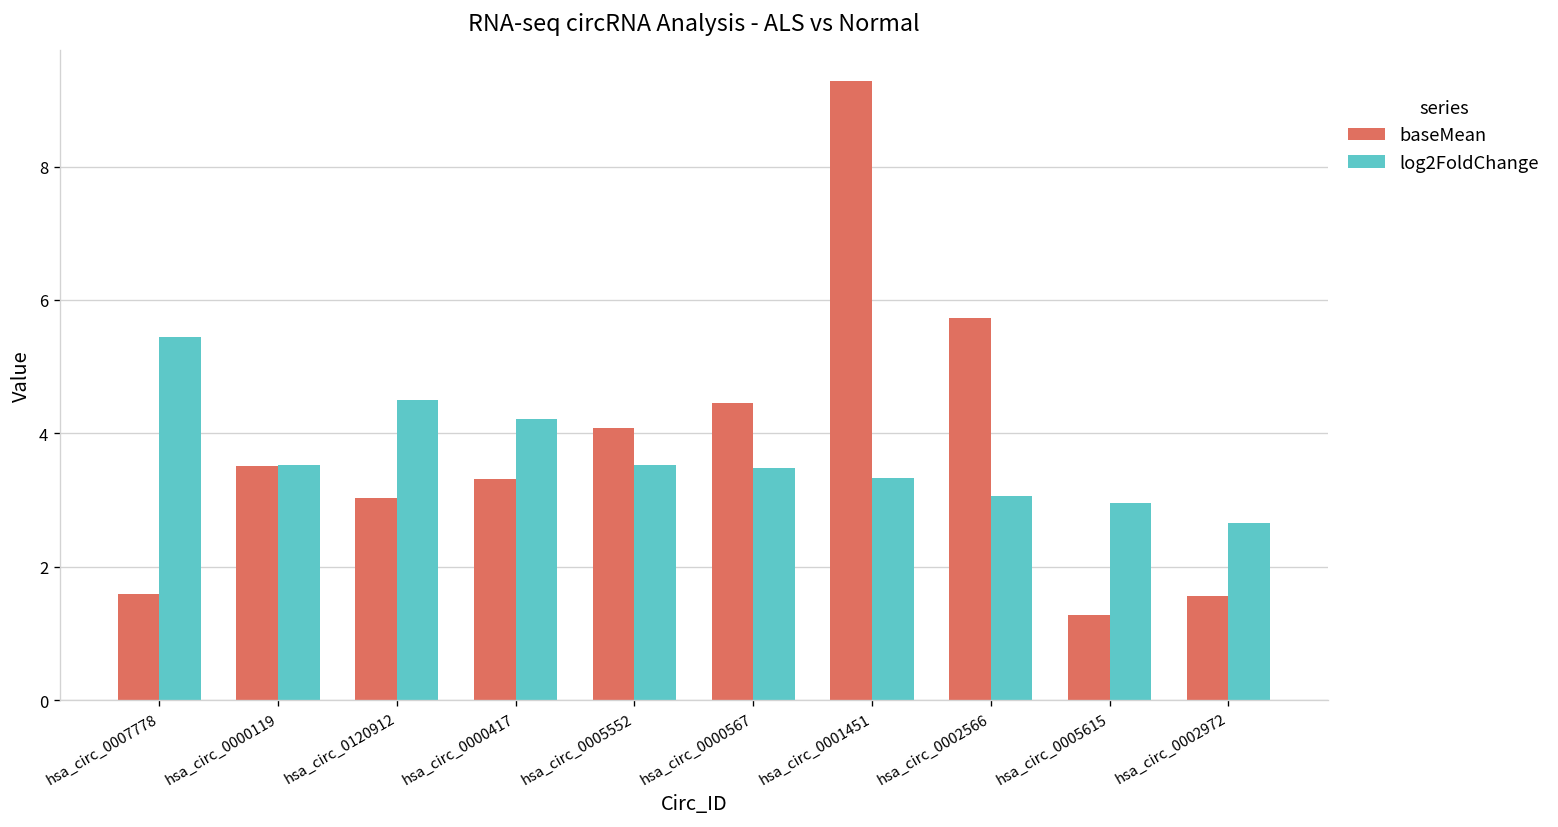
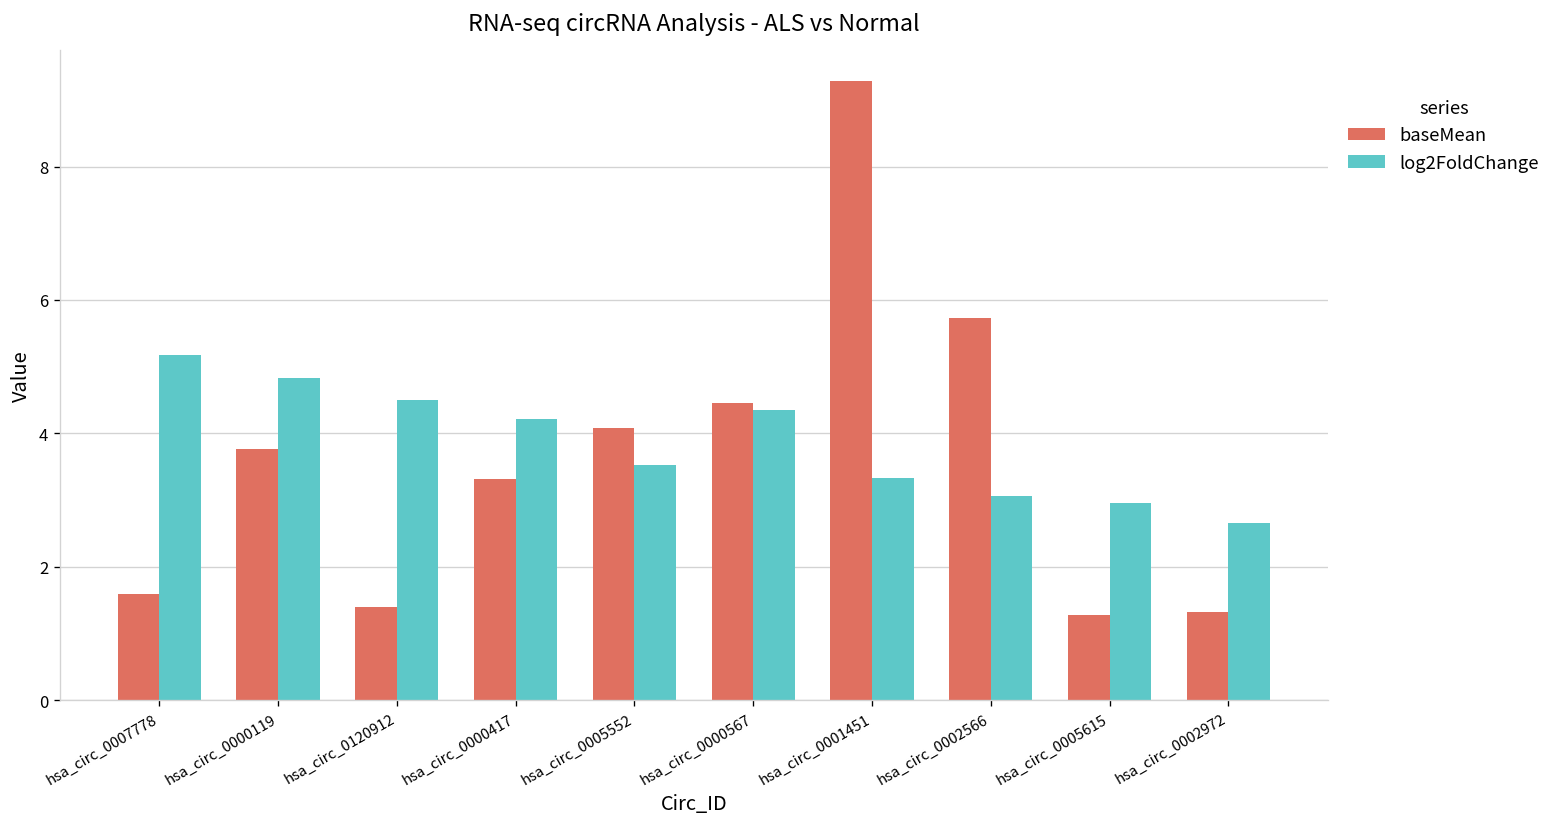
  {
    "baseMean": {
      "hsa_circ_0007778": 1.6,
-     "hsa_circ_0000119": 3.5,
-     "hsa_circ_0120912": 3.0,
+     "hsa_circ_0000119": 3.8,
+     "hsa_circ_0120912": 1.4,
      "hsa_circ_0000417": 3.3,
      "hsa_circ_0005552": 4.1,
      "hsa_circ_0000567": 4.4,
      "hsa_circ_0001451": 9.3,
      "hsa_circ_0002566": 5.7,
      "hsa_circ_0005615": 1.3,
-     "hsa_circ_0002972": 1.6
+     "hsa_circ_0002972": 1.3
    },
    "log2FoldChange": {
-     "hsa_circ_0007778": 5.4,
-     "hsa_circ_0000119": 3.5,
+     "hsa_circ_0007778": 5.2,
+     "hsa_circ_0000119": 4.8,
      "hsa_circ_0120912": 4.5,
      "hsa_circ_0000417": 4.2,
      "hsa_circ_0005552": 3.5,
-     "hsa_circ_0000567": 3.5,
+     "hsa_circ_0000567": 4.3,
      "hsa_circ_0001451": 3.3,
      "hsa_circ_0002566": 3.1,
      "hsa_circ_0005615": 3.0,
      "hsa_circ_0002972": 2.7
    }
  }
